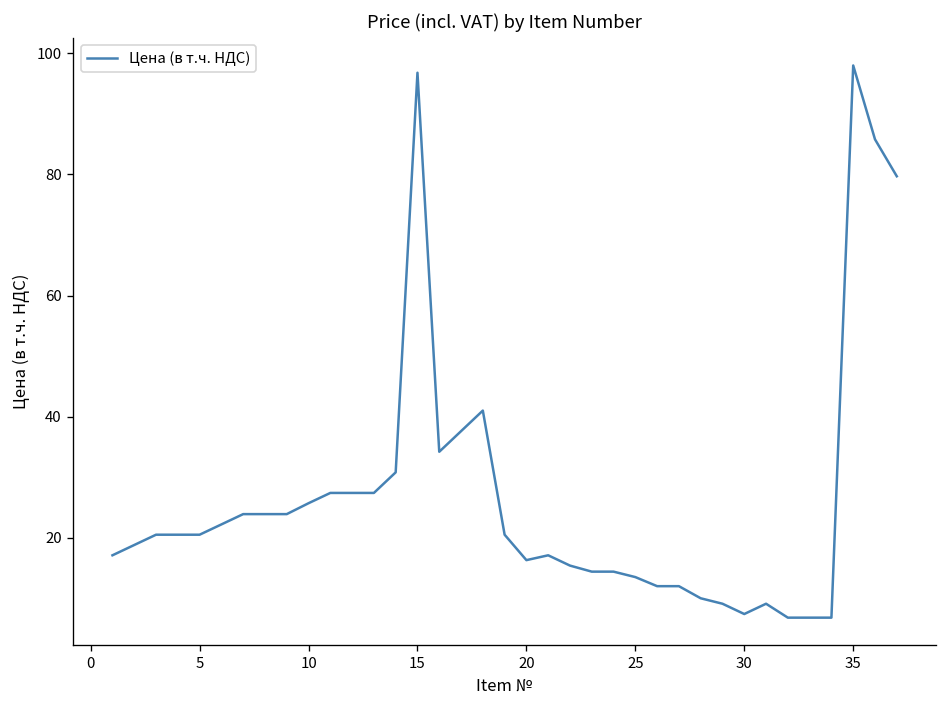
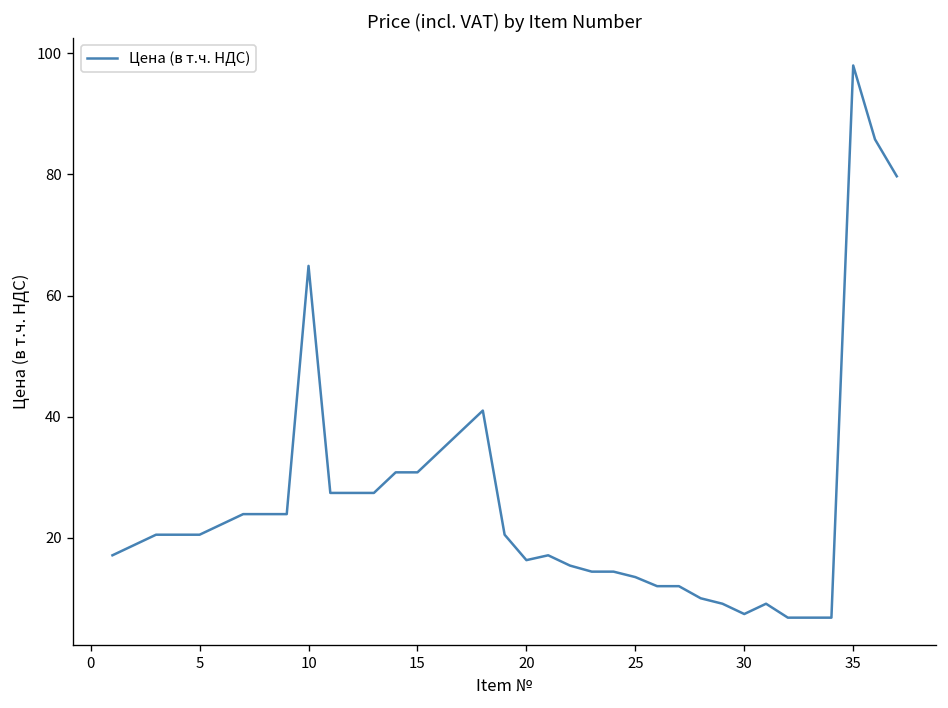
  {
    "5": 21,
-   "10": 26,
-   "15": 97,
+   "10": 65,
+   "15": 31,
    "20": 16,
    "25": 14,
    "30": 7,
    "35": 98
  }
